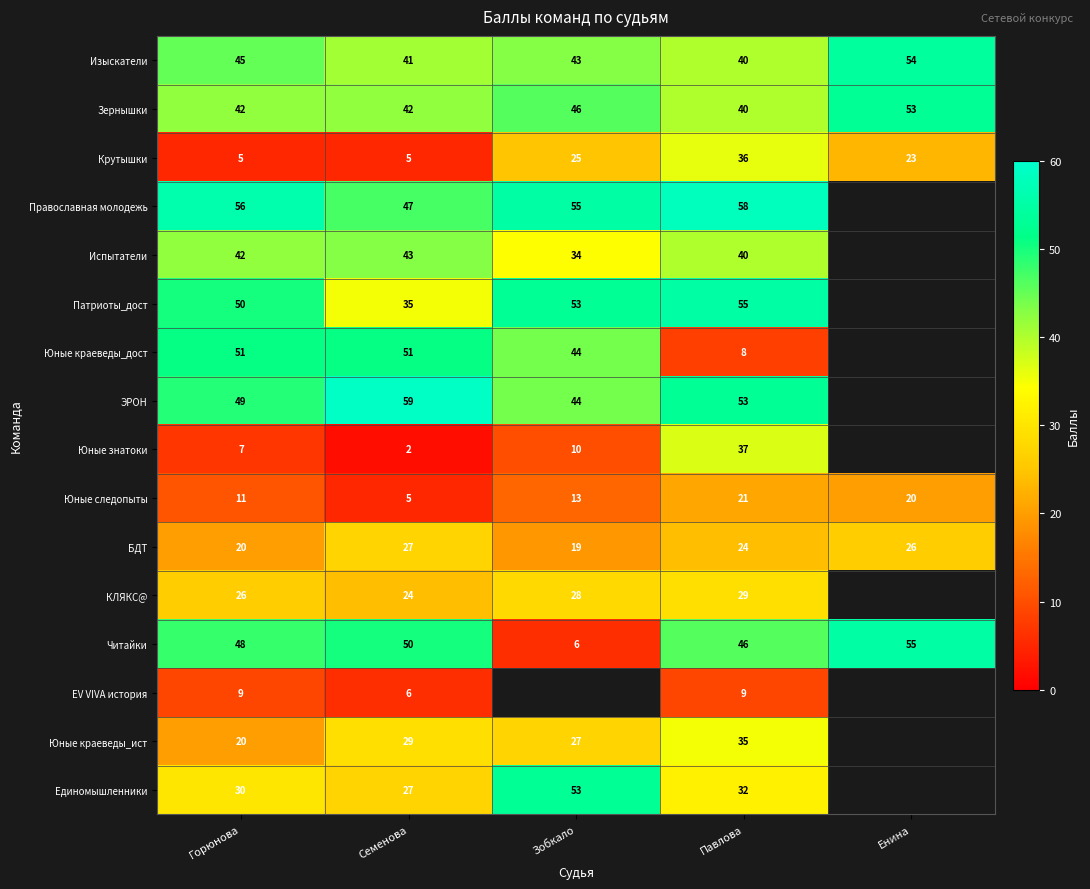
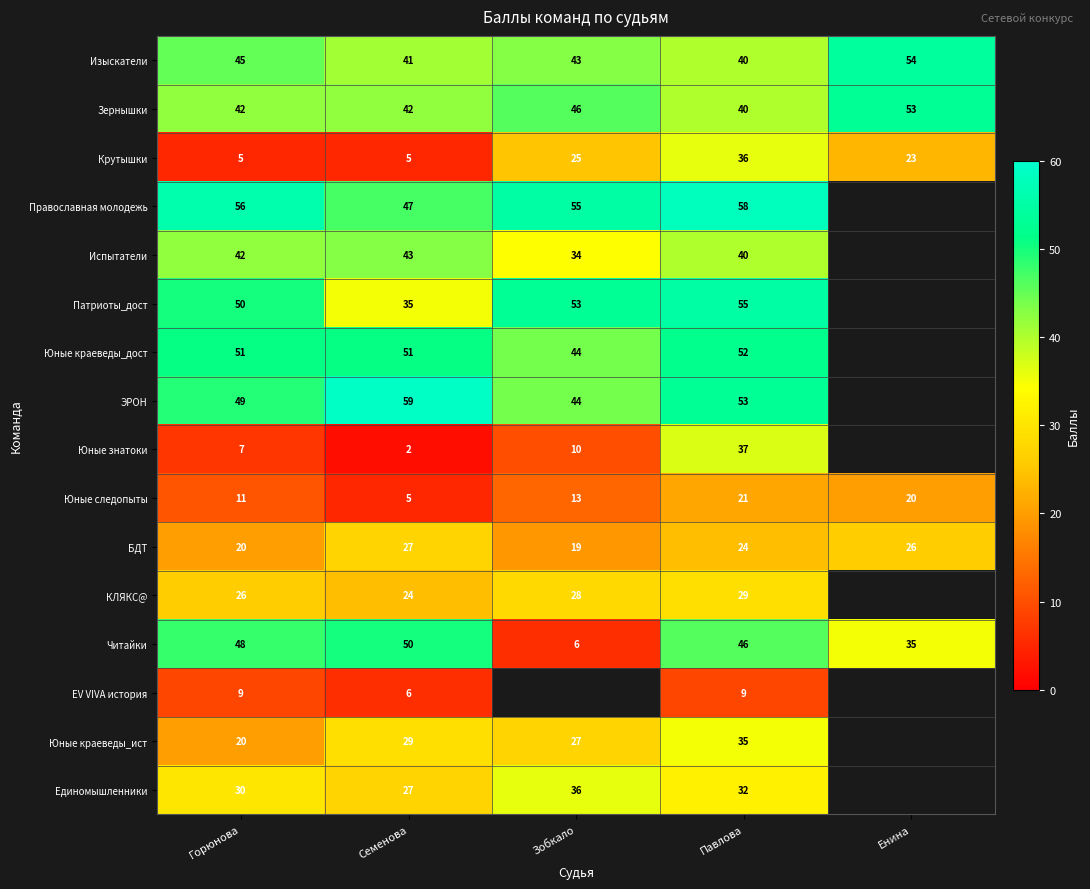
  {
    "Изыскатели": {
      "Горюнова": 45,
      "Семенова": 41,
      "Зобкало": 43,
      "Павлова": 40,
      "Енина": 54
    },
    "Зернышки": {
      "Горюнова": 42,
      "Семенова": 42,
      "Зобкало": 46,
      "Павлова": 40,
      "Енина": 53
    },
    "Крутышки": {
      "Горюнова": 5,
      "Семенова": 5,
      "Зобкало": 25,
      "Павлова": 36,
      "Енина": 23
    },
    "Православная молодежь": {
      "Горюнова": 56,
      "Семенова": 47,
      "Зобкало": 55,
      "Павлова": 58
    },
    "Испытатели": {
      "Горюнова": 42,
      "Семенова": 43,
      "Зобкало": 34,
      "Павлова": 40
    },
    "Патриоты_дост": {
      "Горюнова": 50,
      "Семенова": 35,
      "Зобкало": 53,
      "Павлова": 55
    },
    "Юные краеведы_дост": {
      "Горюнова": 51,
      "Семенова": 51,
      "Зобкало": 44,
-     "Павлова": 8
+     "Павлова": 52
    },
    "ЭРОН": {
      "Горюнова": 49,
      "Семенова": 59,
      "Зобкало": 44,
      "Павлова": 53
    },
    "Юные знатоки": {
      "Горюнова": 7,
      "Семенова": 2,
      "Зобкало": 10,
      "Павлова": 37
    },
    "Юные следопыты": {
      "Горюнова": 11,
      "Семенова": 5,
      "Зобкало": 13,
      "Павлова": 21,
      "Енина": 20
    },
    "БДТ": {
      "Горюнова": 20,
      "Семенова": 27,
      "Зобкало": 19,
      "Павлова": 24,
      "Енина": 26
    },
    "КЛЯКС@": {
      "Горюнова": 26,
      "Семенова": 24,
      "Зобкало": 28,
      "Павлова": 29
    },
    "Читайки": {
      "Горюнова": 48,
      "Семенова": 50,
      "Зобкало": 6,
      "Павлова": 46,
-     "Енина": 55
+     "Енина": 35
    },
    "EV VIVA история": {
      "Горюнова": 9,
      "Семенова": 6,
      "Павлова": 9
    },
    "Юные краеведы_ист": {
      "Горюнова": 20,
      "Семенова": 29,
      "Зобкало": 27,
      "Павлова": 35
    },
    "Единомышленники": {
      "Горюнова": 30,
      "Семенова": 27,
-     "Зобкало": 53,
+     "Зобкало": 36,
      "Павлова": 32
    }
  }
